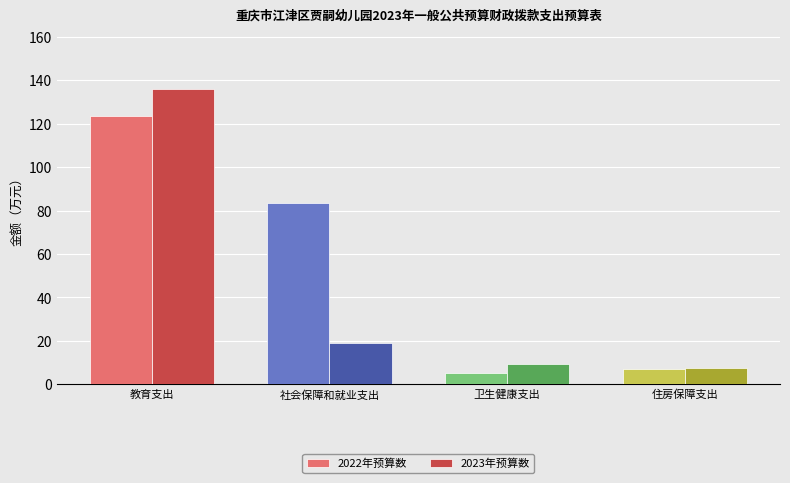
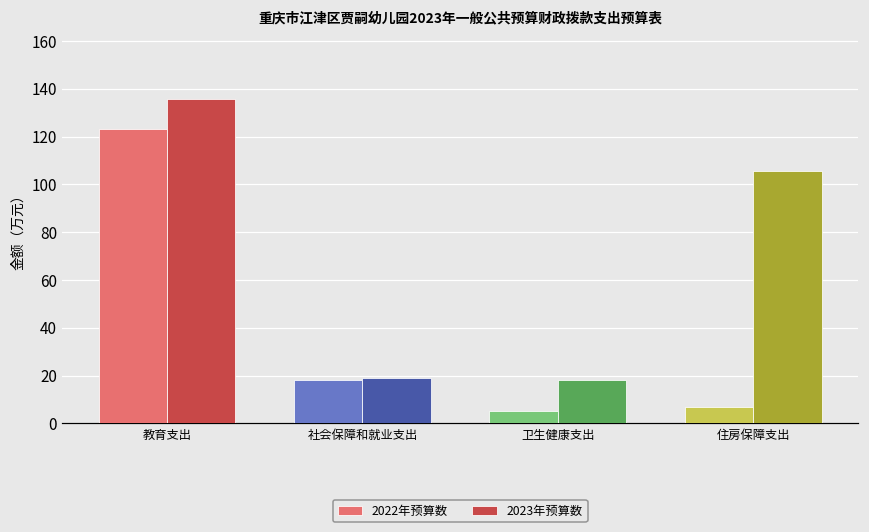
  {
    "2022年预算数": {
      "教育支出": 123,
-     "社会保障和就业支出": 84,
+     "社会保障和就业支出": 18,
      "卫生健康支出": 5,
      "住房保障支出": 7
    },
    "2023年预算数": {
      "教育支出": 136,
      "社会保障和就业支出": 19,
-     "卫生健康支出": 9,
-     "住房保障支出": 7
+     "卫生健康支出": 18,
+     "住房保障支出": 106
    }
  }
